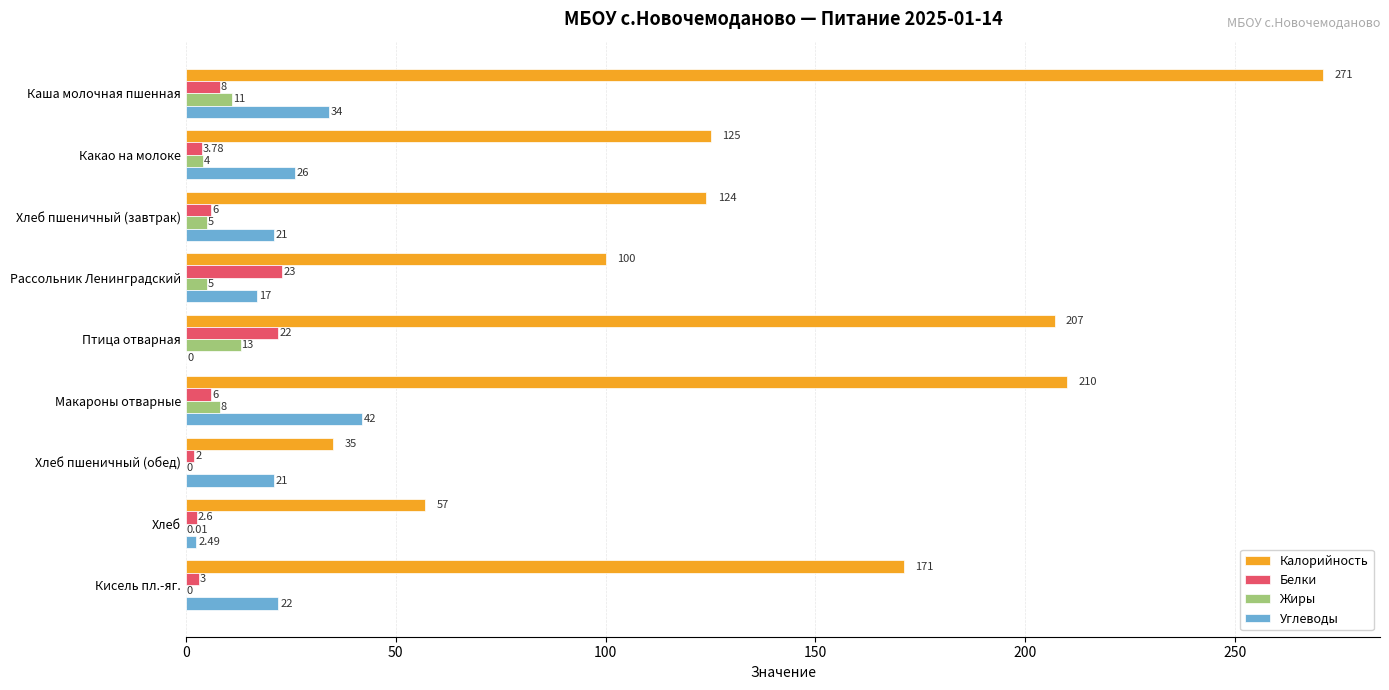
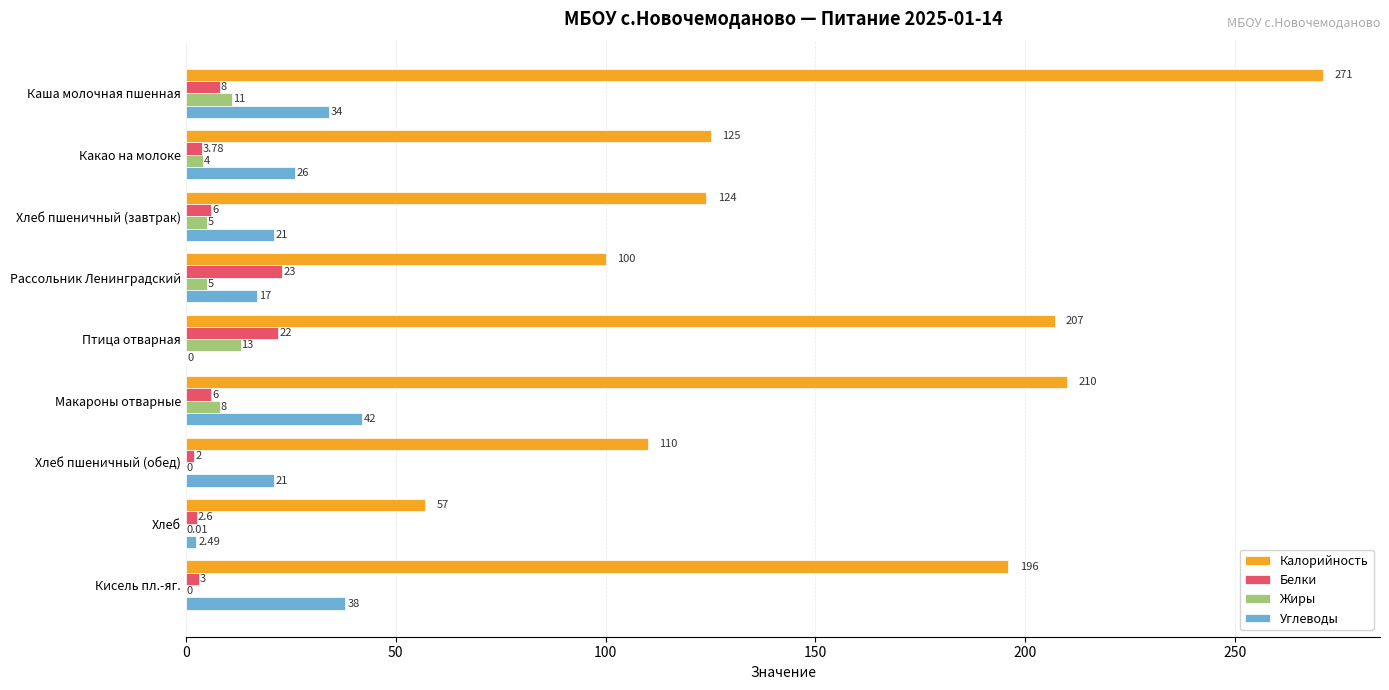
  {
    "Калорийность": {
      "Каша молочная пшенная": 271,
      "Какао на молоке": 125,
      "Хлеб пшеничный (завтрак)": 124,
      "Рассольник Ленинградский": 100,
      "Птица отварная": 207,
      "Макароны отварные": 210,
-     "Хлеб пшеничный (обед)": 35,
+     "Хлеб пшеничный (обед)": 110,
      "Хлеб": 57,
-     "Кисель пл.-яг.": 171
+     "Кисель пл.-яг.": 196
    },
    "Белки": {
      "Каша молочная пшенная": 8,
      "Какао на молоке": 3.78,
      "Хлеб пшеничный (завтрак)": 6,
      "Рассольник Ленинградский": 23,
      "Птица отварная": 22,
      "Макароны отварные": 6,
      "Хлеб пшеничный (обед)": 2,
      "Хлеб": 2.6,
      "Кисель пл.-яг.": 3
    },
    "Жиры": {
      "Каша молочная пшенная": 11,
      "Какао на молоке": 4,
      "Хлеб пшеничный (завтрак)": 5,
      "Рассольник Ленинградский": 5,
      "Птица отварная": 13,
      "Макароны отварные": 8,
      "Хлеб пшеничный (обед)": 0,
      "Хлеб": 0.01,
      "Кисель пл.-яг.": 0
    },
    "Углеводы": {
      "Каша молочная пшенная": 34,
      "Какао на молоке": 26,
      "Хлеб пшеничный (завтрак)": 21,
      "Рассольник Ленинградский": 17,
      "Птица отварная": 0,
      "Макароны отварные": 42,
      "Хлеб пшеничный (обед)": 21,
      "Хлеб": 2.49,
-     "Кисель пл.-яг.": 22
+     "Кисель пл.-яг.": 38
    }
  }
